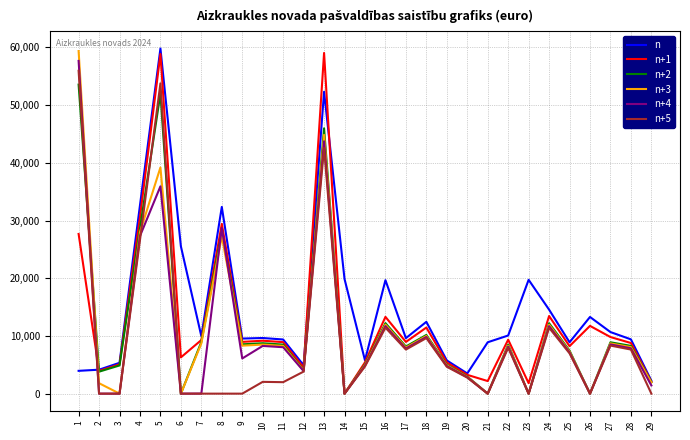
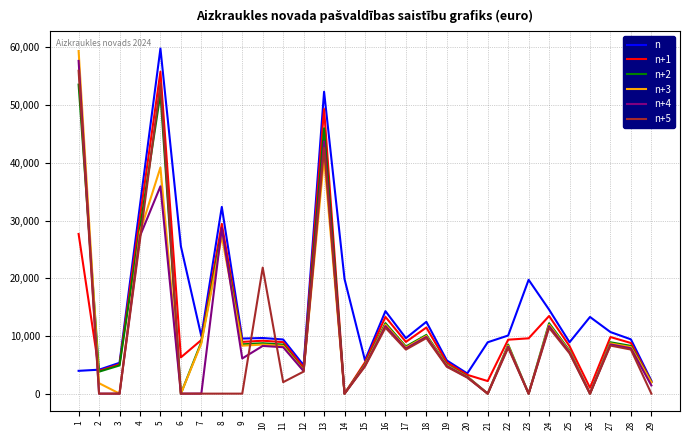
  {
    "n": {
      "1": "4,000",
      "4": "33,000",
      "5": "60,000",
      "6": "26,000",
      "7": "10,000",
      "8": "32,000",
      "9": "10,000",
      "10": "10,000",
      "11": "9,000",
      "13": "52,000",
      "14": "20,000",
-     "16": "20,000",
+     "16": "14,000",
      "17": "10,000",
      "18": "12,000",
      "21": "9,000",
      "22": "10,000",
      "23": "20,000",
      "24": "15,000",
      "25": "9,000",
      "26": "13,000",
      "27": "11,000",
      "28": "9,000"
    },
    "n+1": {
      "1": "28,000",
      "4": "31,000",
-     "5": "59,000",
+     "5": "56,000",
      "6": "6,000",
      "8": "29,000",
-     "13": "59,000",
+     "13": "49,000",
      "16": "13,000",
      "17": "9,000",
      "18": "11,000",
      "21": "2,000",
      "22": "9,000",
-     "23": "2,000",
+     "23": "10,000",
      "24": "13,000",
      "25": "8,000",
-     "26": "12,000",
+     "26": "1,000",
      "27": "10,000",
      "28": "9,000"
    },
    "n+2": {
      "1": "54,000",
      "4": "29,000",
      "5": "52,000",
      "8": "28,000",
      "13": "46,000"
    },
    "n+3": {
      "2": "2,000",
      "4": "28,000",
      "5": "39,000",
      "8": "27,000",
-     "13": "45,000"
+     "13": "41,000"
    },
    "n+4": {
      "1": "58,000",
      "4": "27,000",
      "5": "36,000",
      "8": "29,000",
      "9": "6,000",
      "13": "44,000",
      "29": "1,000"
    },
    "n+5": {
      "1": "56,000",
      "4": "27,000",
      "5": "54,000",
      "8": "0",
      "9": "0",
-     "10": "2,000",
+     "10": "22,000",
      "11": "2,000",
      "13": "43,000",
      "29": "0"
    }
  }
